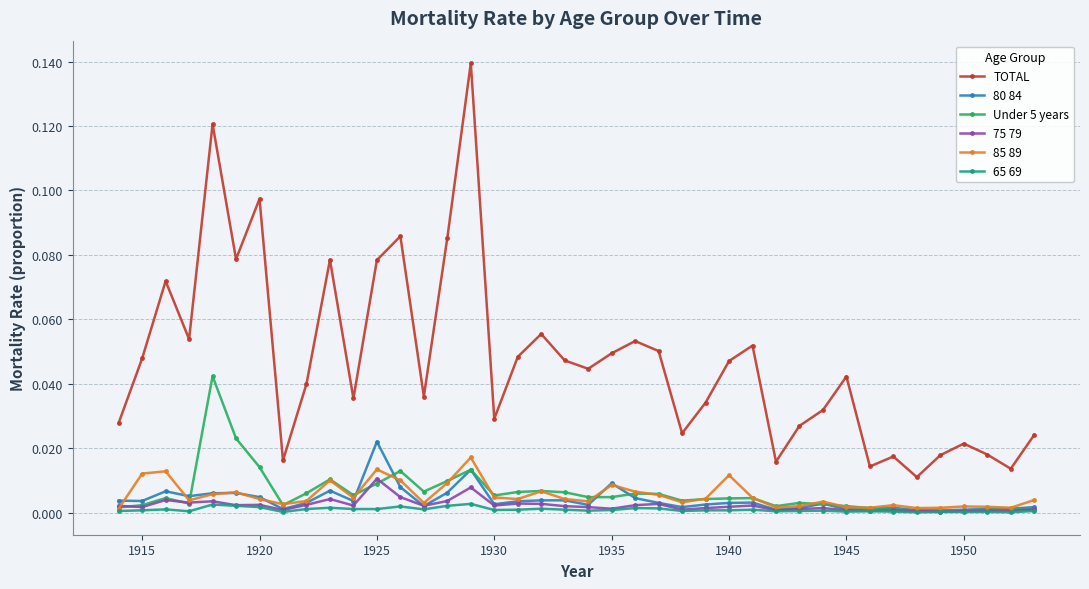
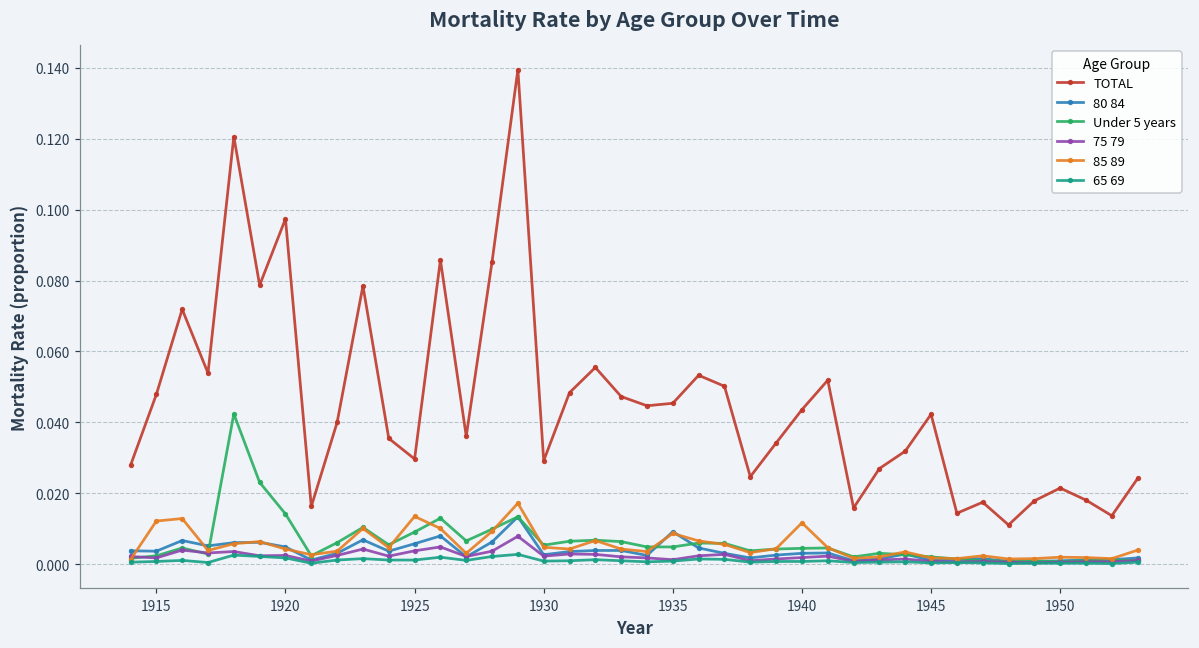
  {
    "TOTAL": {
      "1915": 0.048,
      "1920": 0.097,
-     "1925": 0.078,
+     "1925": 0.030,
      "1930": 0.029,
-     "1935": 0.050,
-     "1940": 0.047,
+     "1935": 0.045,
+     "1940": 0.044,
      "1945": 0.042,
      "1950": 0.022
    },
    "80 84": {
      "1915": 0.004,
-     "1925": 0.022,
+     "1925": 0.006,
      "1940": 0.003
    },
    "75 79": {
-     "1925": 0.011,
+     "1925": 0.004,
      "1940": 0.002
    },
    "85 89": {
      "1915": 0.012,
      "1925": 0.014,
      "1940": 0.012,
      "1950": 0.002
    }
  }
